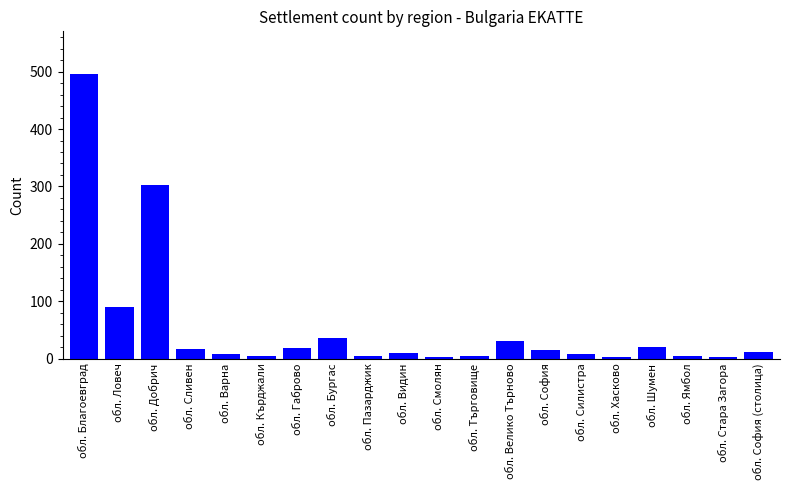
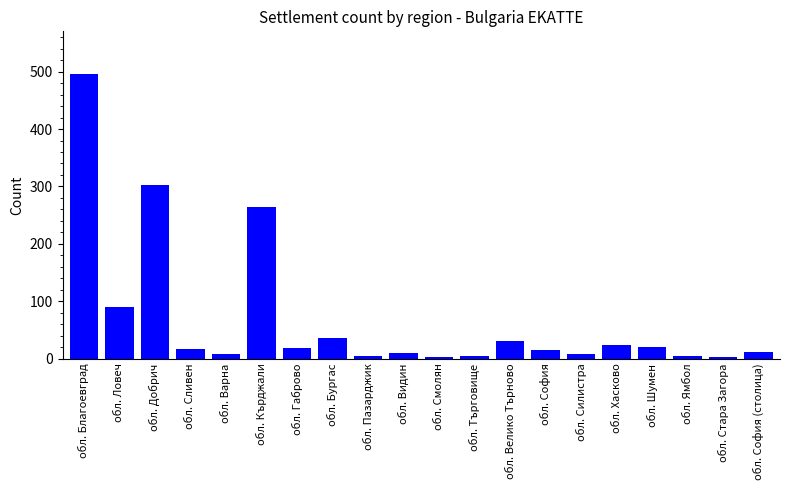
  {
    "обл. Благоевград": 500,
    "обл. Ловеч": 90,
    "обл. Добрич": 300,
    "обл. Сливен": 20,
    "обл. Варна": 10,
-   "обл. Кърджали": 0,
+   "обл. Кърджали": 260,
    "обл. Габрово": 20,
    "обл. Бургас": 40,
    "обл. Пазарджик": 10,
    "обл. Видин": 10,
    "обл. Търговище": 10,
    "обл. Велико Търново": 30,
    "обл. София": 10,
    "обл. Силистра": 10,
-   "обл. Хасково": 0,
+   "обл. Хасково": 20,
    "обл. Шумен": 20,
    "обл. София (столица)": 10
  }
